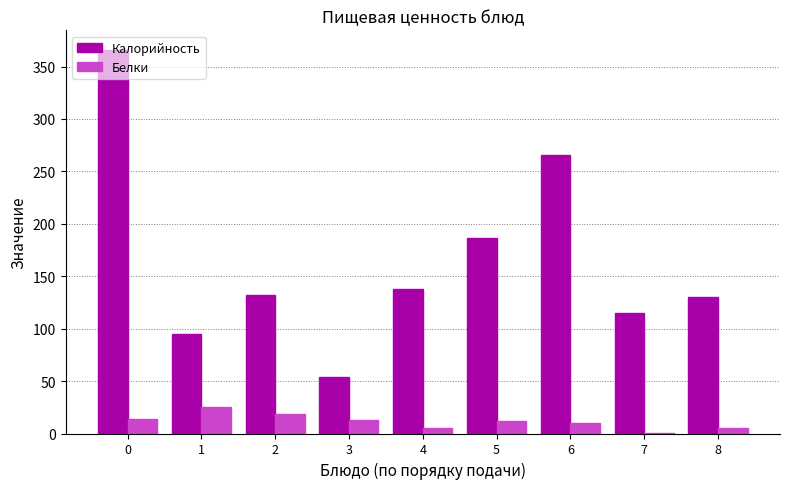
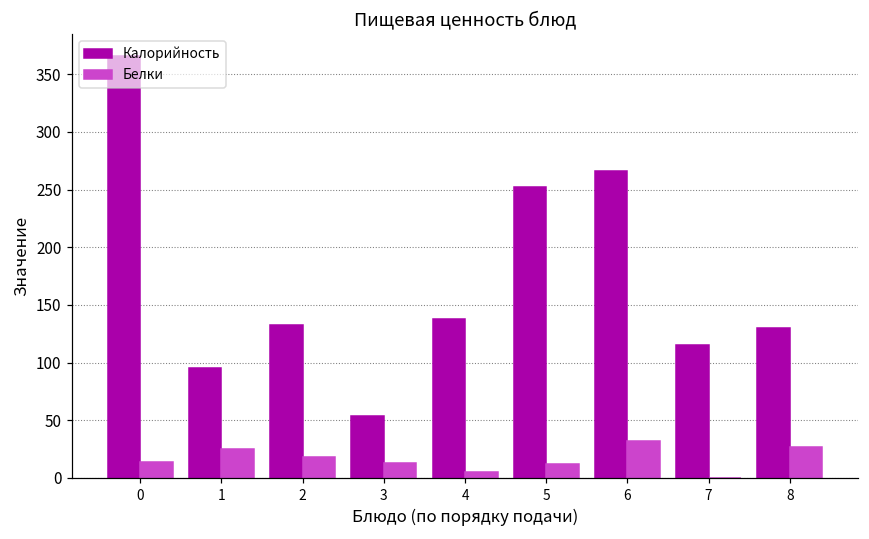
  {
    "Калорийность": {
      "1": 95,
      "2": 133,
      "3": 54,
      "4": 138,
-     "5": 186,
+     "5": 252,
      "6": 266,
      "7": 115,
      "8": 130
    },
    "Белки": {
      "0": 14,
      "1": 25,
      "2": 19,
      "3": 13,
      "4": 5,
      "5": 12,
-     "6": 10,
-     "8": 5
+     "6": 32,
+     "8": 27
    }
  }
